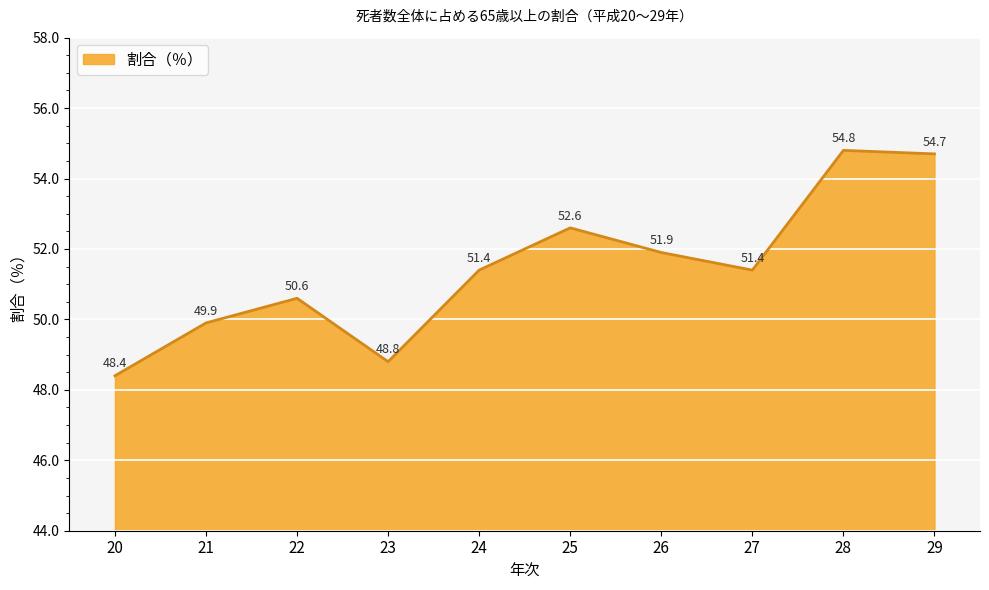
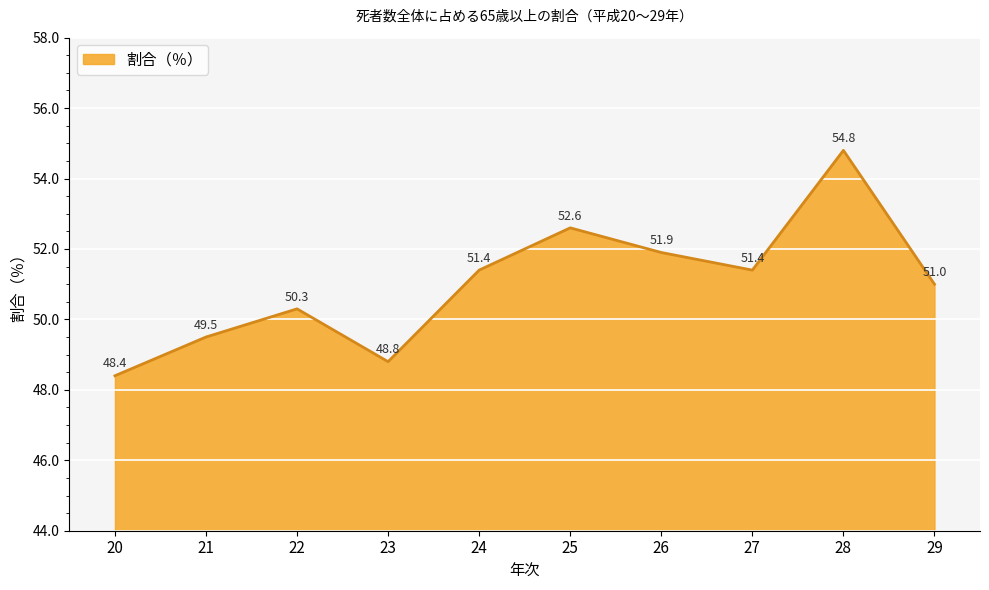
  {
    "20": 48.4,
-   "21": 49.9,
-   "22": 50.6,
+   "21": 49.5,
+   "22": 50.3,
    "23": 48.8,
    "24": 51.4,
    "25": 52.6,
    "26": 51.9,
    "27": 51.4,
    "28": 54.8,
-   "29": 54.7
+   "29": 51.0
  }
